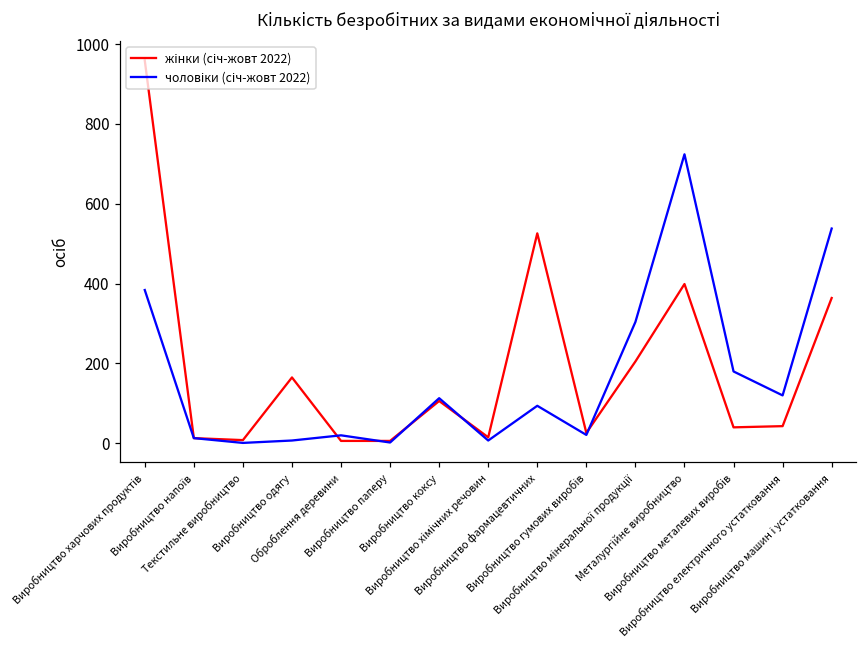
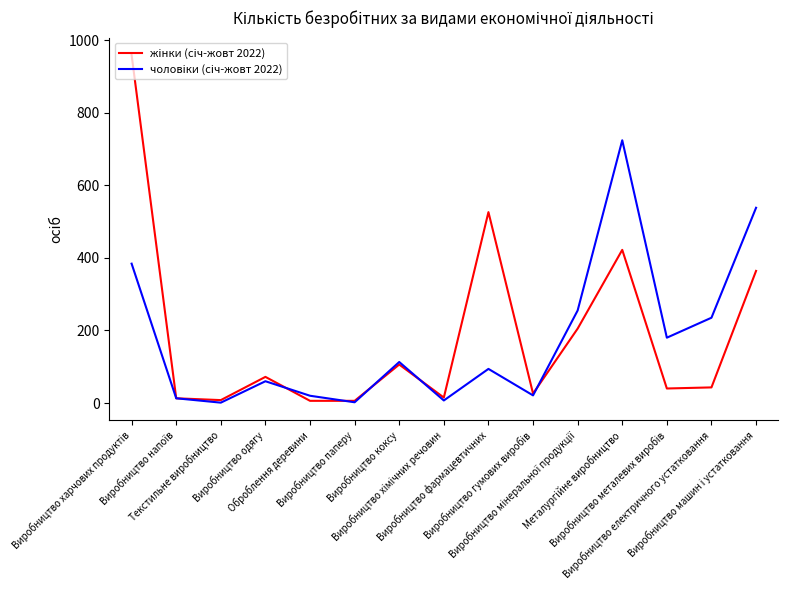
  {
    "жінки (січ-жовт 2022)": {
-     "Виробництво одягу": 170,
+     "Виробництво одягу": 70,
      "Оброблення деревини": 10,
      "Виробництво хімічних речовин": 20,
      "Виробництво фармацевтичних": 530,
      "Виробництво мінеральної продукції": 210,
-     "Металургійне виробництво": 400,
+     "Металургійне виробництво": 420,
      "Виробництво металевих виробів": 40,
      "Виробництво електричного устатковання": 40,
      "Виробництво машин і устатковання": 360
    },
    "чоловіки (січ-жовт 2022)": {
      "Виробництво харчових продуктів": 380,
-     "Виробництво одягу": 10,
+     "Виробництво одягу": 60,
      "Оброблення деревини": 20,
      "Виробництво хімічних речовин": 10,
      "Виробництво фармацевтичних": 90,
-     "Виробництво мінеральної продукції": 300,
+     "Виробництво мінеральної продукції": 260,
      "Металургійне виробництво": 720,
      "Виробництво металевих виробів": 180,
-     "Виробництво електричного устатковання": 120,
+     "Виробництво електричного устатковання": 240,
      "Виробництво машин і устатковання": 540
    }
  }
